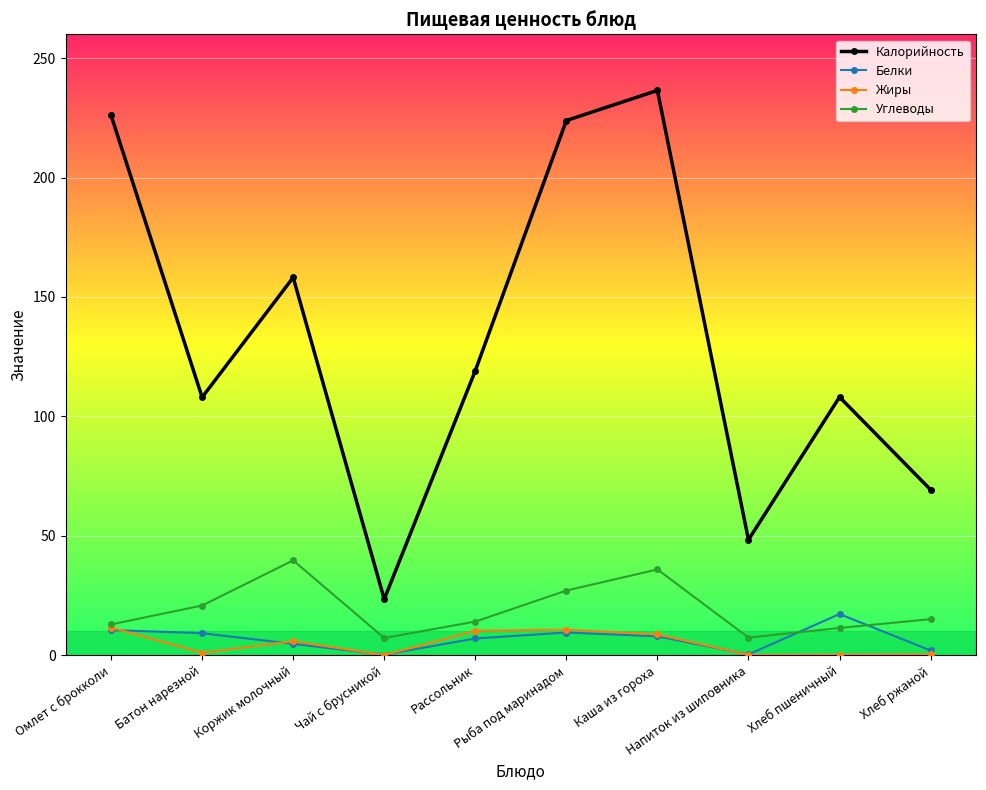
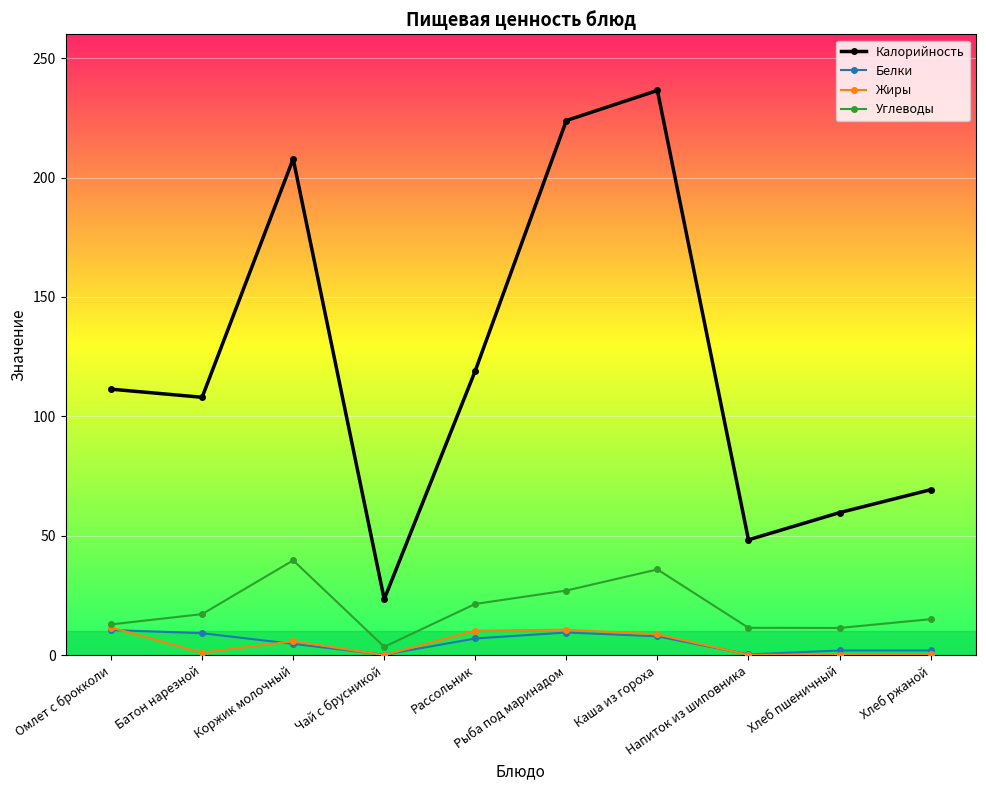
  {
    "Калорийность": {
-     "Омлет с брокколи": 226,
+     "Омлет с брокколи": 111,
      "Батон нарезной": 108,
-     "Коржик молочный": 158,
+     "Коржик молочный": 208,
      "Чай с брусникой": 23,
      "Рассольник": 119,
      "Рыба под маринадом": 224,
      "Каша из гороха": 236,
      "Напиток из шиповника": 48,
-     "Хлеб пшеничный": 108,
+     "Хлеб пшеничный": 60,
      "Хлеб ржаной": 69
    },
    "Белки": {
      "Батон нарезной": 9,
      "Коржик молочный": 5,
      "Рассольник": 7,
      "Рыба под маринадом": 10,
-     "Хлеб пшеничный": 17,
+     "Хлеб пшеничный": 2,
      "Хлеб ржаной": 2
    },
    "Жиры": {
      "Батон нарезной": 1,
      "Коржик молочный": 6,
      "Рассольник": 10,
      "Рыба под маринадом": 11,
      "Хлеб пшеничный": 0,
      "Хлеб ржаной": 0
    },
    "Углеводы": {
      "Омлет с брокколи": 13,
-     "Батон нарезной": 21,
+     "Батон нарезной": 17,
      "Коржик молочный": 40,
-     "Чай с брусникой": 7,
-     "Рассольник": 14,
+     "Чай с брусникой": 4,
+     "Рассольник": 21,
      "Рыба под маринадом": 27,
      "Каша из гороха": 36,
-     "Напиток из шиповника": 7,
+     "Напиток из шиповника": 11,
      "Хлеб пшеничный": 11,
      "Хлеб ржаной": 15
    }
  }
